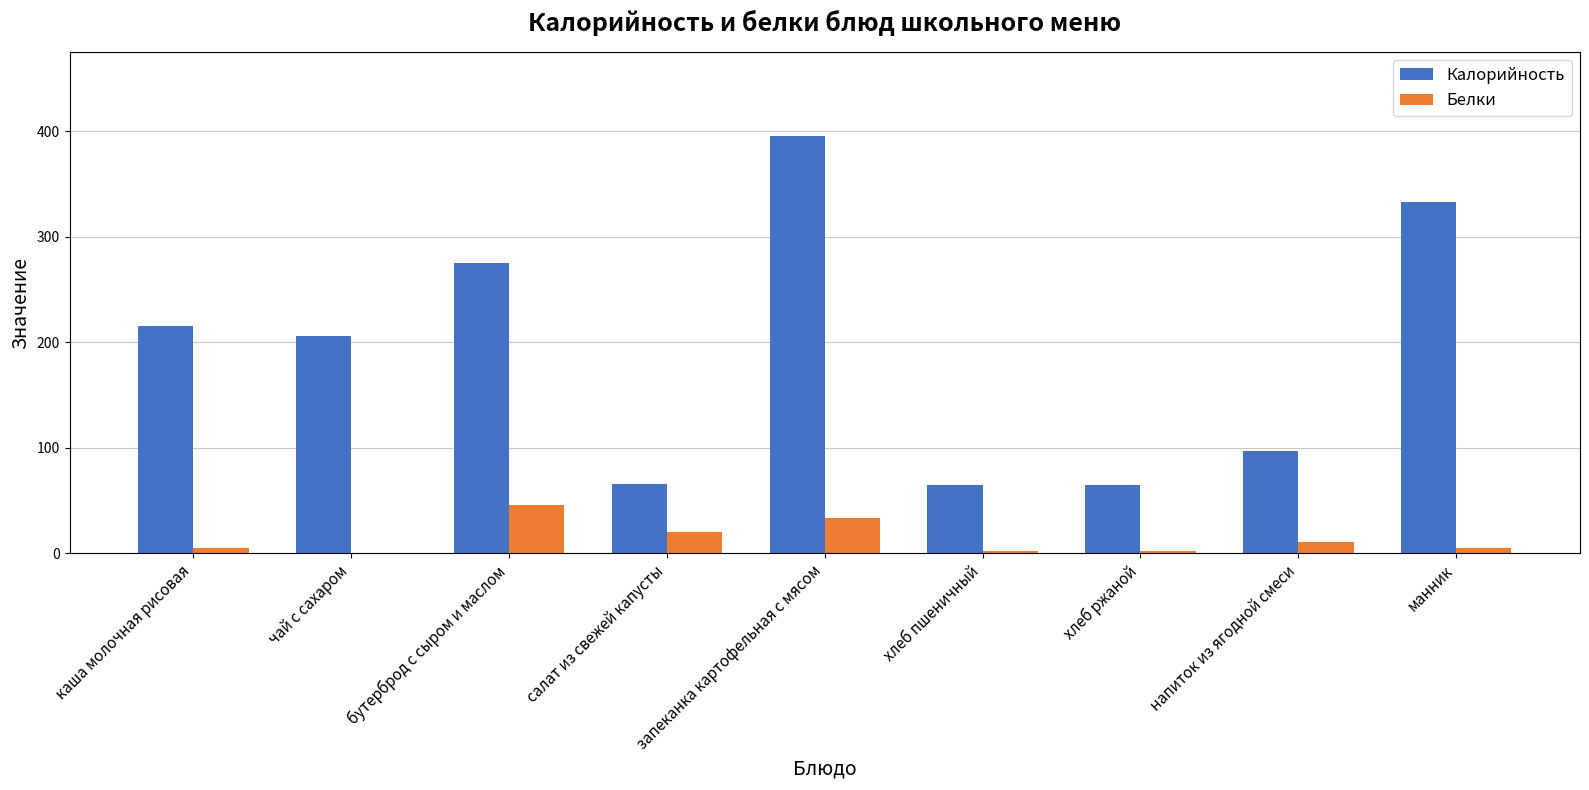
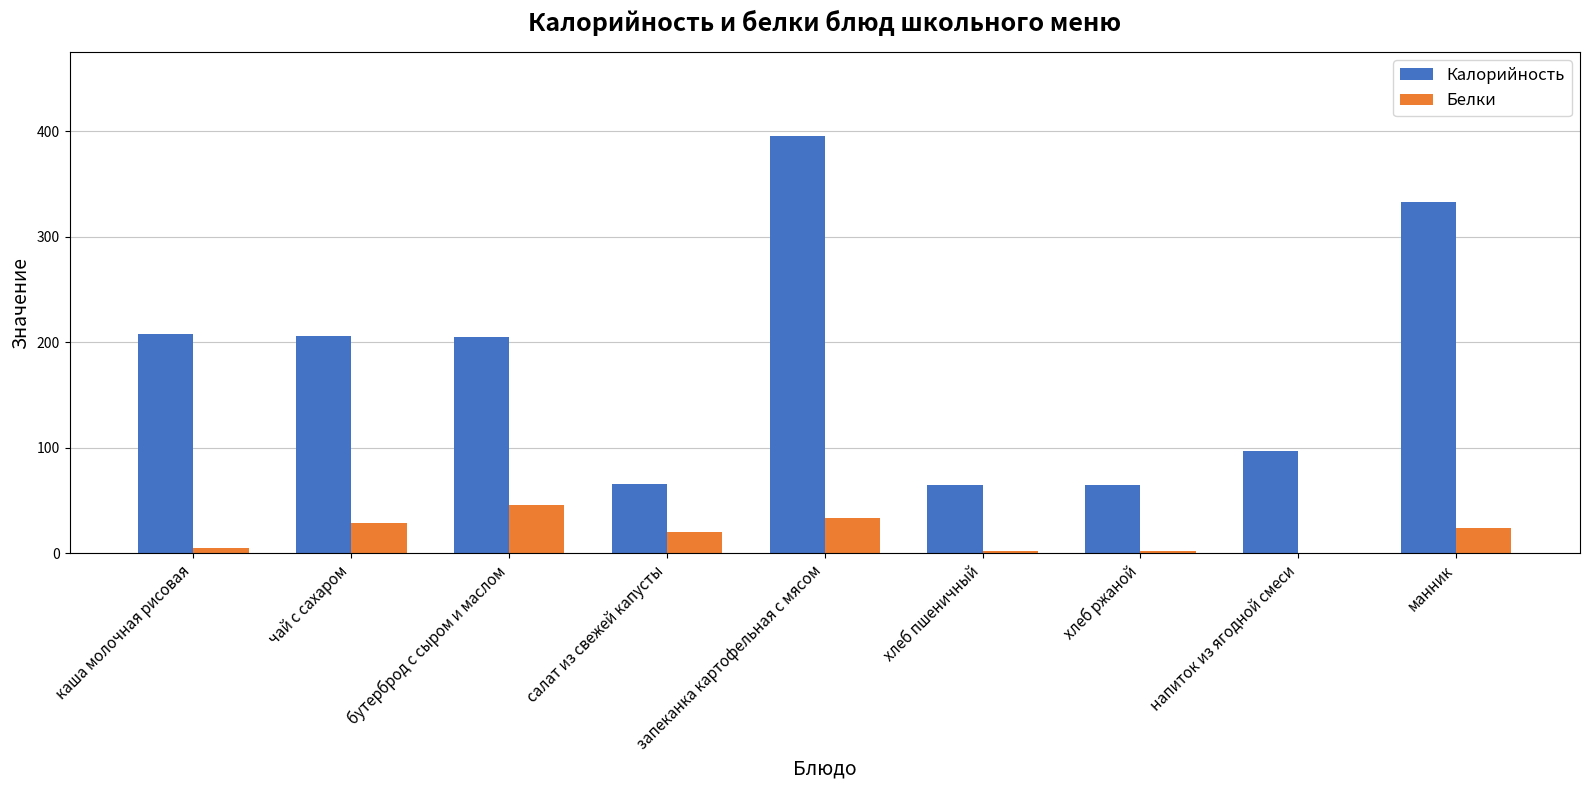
  {
    "Калорийность": {
-     "каша молочная рисовая": 216,
+     "каша молочная рисовая": 208,
      "чай с сахаром": 206,
-     "бутерброд с сыром и маслом": 275,
+     "бутерброд с сыром и маслом": 205,
      "салат из свежей капусты": 66,
      "запеканка картофельная с мясом": 396,
      "хлеб пшеничный": 65,
      "хлеб ржаной": 65,
      "напиток из ягодной смеси": 97,
      "манник": 333
    },
    "Белки": {
      "каша молочная рисовая": 5,
-     "чай с сахаром": 0,
+     "чай с сахаром": 29,
      "бутерброд с сыром и маслом": 45,
      "салат из свежей капусты": 20,
      "запеканка картофельная с мясом": 33,
-     "напиток из ягодной смеси": 11,
-     "манник": 4
+     "напиток из ягодной смеси": 0,
+     "манник": 23
    }
  }
